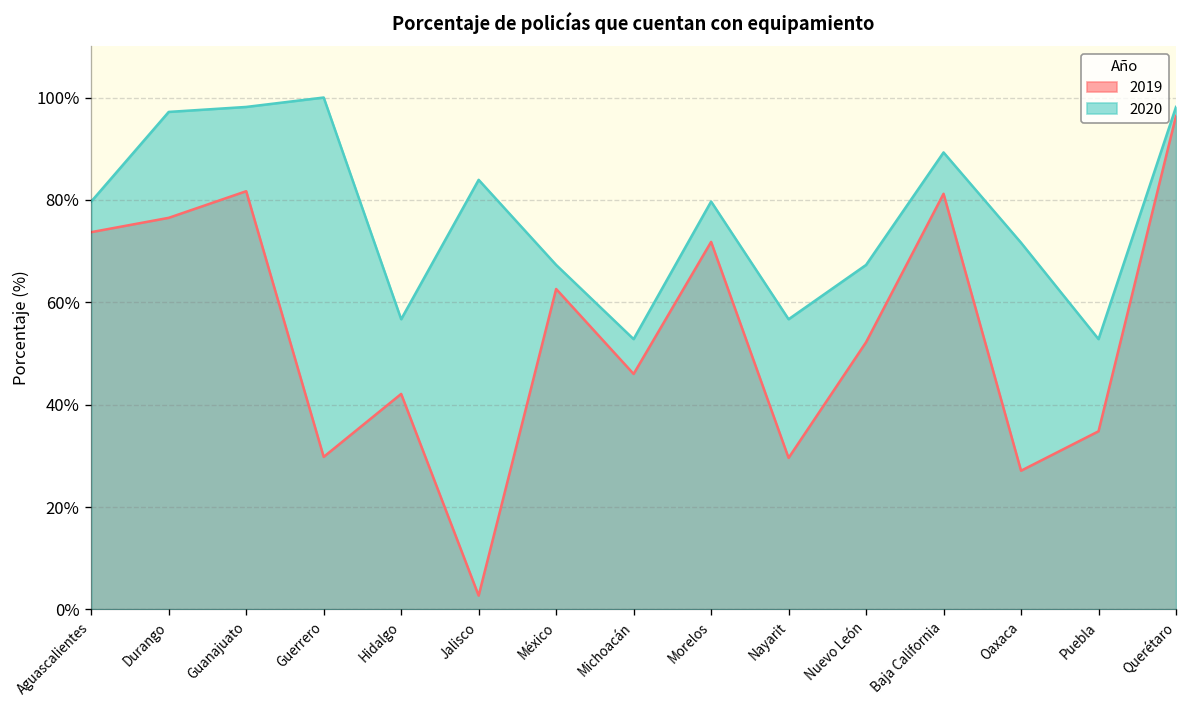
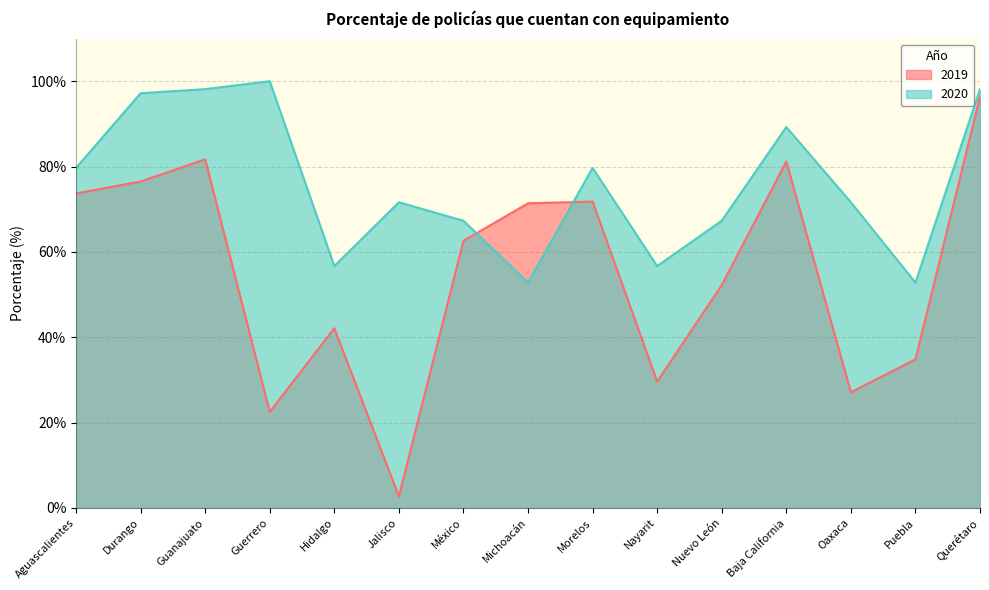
  {
    "2019": {
      "Aguascalientes": "74%",
      "Durango": "77%",
      "Guanajuato": "82%",
-     "Guerrero": "30%",
+     "Guerrero": "23%",
      "Hidalgo": "42%",
      "Jalisco": "3%",
      "México": "63%",
-     "Michoacán": "46%",
+     "Michoacán": "71%",
      "Morelos": "72%",
      "Nayarit": "30%",
      "Nuevo León": "52%",
      "Baja California": "81%",
      "Oaxaca": "27%",
      "Puebla": "35%",
      "Querétaro": "96%"
    },
    "2020": {
      "Aguascalientes": "80%",
      "Durango": "97%",
      "Guanajuato": "98%",
      "Guerrero": "100%",
      "Hidalgo": "57%",
-     "Jalisco": "84%",
+     "Jalisco": "72%",
      "México": "67%",
      "Michoacán": "53%",
      "Morelos": "80%",
      "Nayarit": "57%",
      "Nuevo León": "67%",
      "Baja California": "89%",
      "Oaxaca": "72%",
      "Puebla": "53%",
      "Querétaro": "98%"
    }
  }
